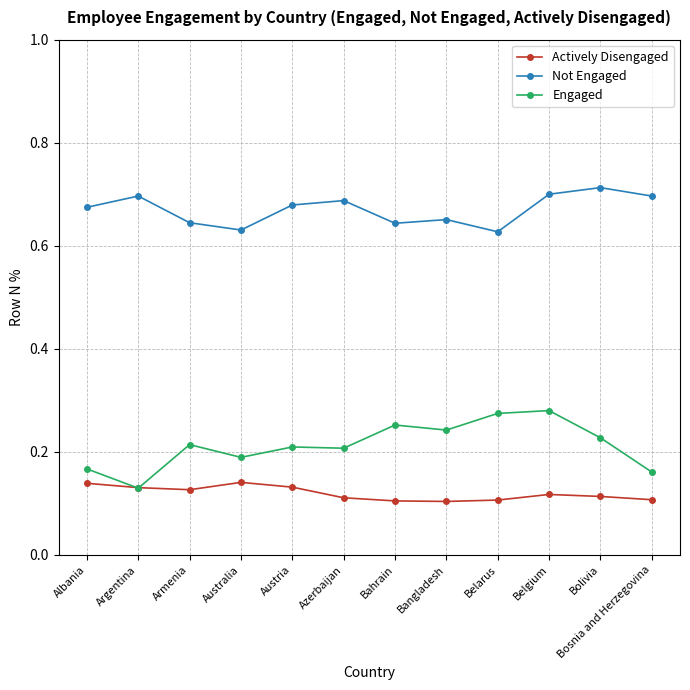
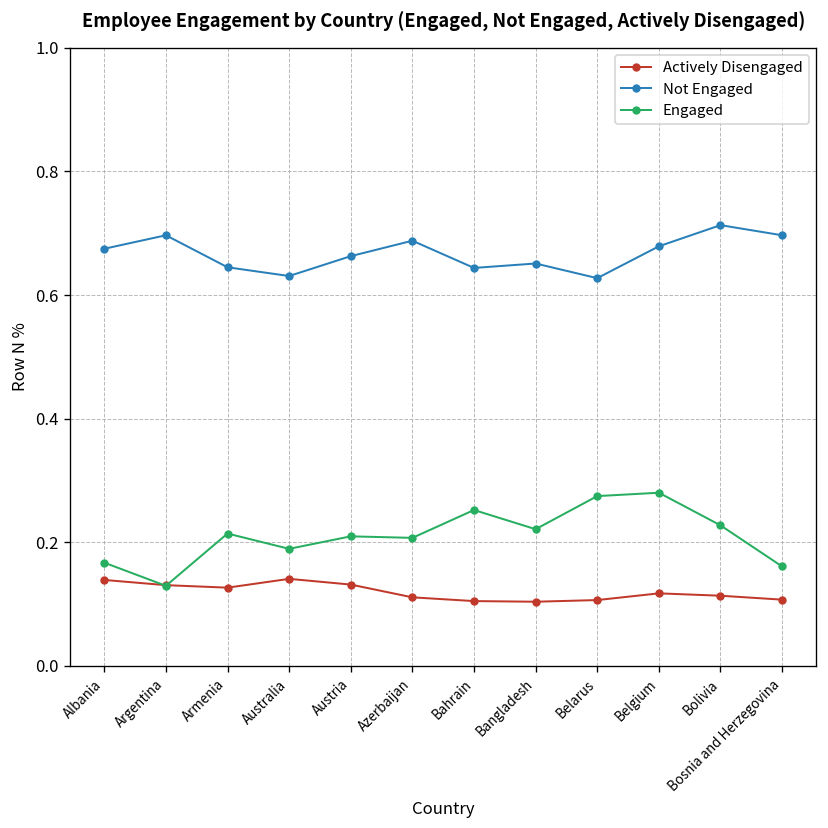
  {
    "Actively Disengaged": {
      "Albania": 0.14,
      "Armenia": 0.13,
      "Australia": 0.14,
      "Austria": 0.13,
      "Azerbaijan": 0.11,
      "Bahrain": 0.10,
      "Bangladesh": 0.10,
      "Belarus": 0.11,
      "Belgium": 0.12,
      "Bolivia": 0.11,
      "Bosnia and Herzegovina": 0.11
    },
    "Not Engaged": {
      "Albania": 0.67,
      "Argentina": 0.70,
      "Armenia": 0.64,
      "Australia": 0.63,
-     "Austria": 0.68,
+     "Austria": 0.66,
      "Azerbaijan": 0.69,
      "Bahrain": 0.64,
      "Bangladesh": 0.65,
      "Belarus": 0.63,
-     "Belgium": 0.70,
+     "Belgium": 0.68,
      "Bolivia": 0.71,
      "Bosnia and Herzegovina": 0.70
    },
    "Engaged": {
      "Albania": 0.17,
      "Armenia": 0.21,
      "Australia": 0.19,
      "Austria": 0.21,
      "Azerbaijan": 0.21,
      "Bahrain": 0.25,
-     "Bangladesh": 0.24,
+     "Bangladesh": 0.22,
      "Belarus": 0.27,
      "Belgium": 0.28,
      "Bolivia": 0.23,
      "Bosnia and Herzegovina": 0.16
    }
  }
